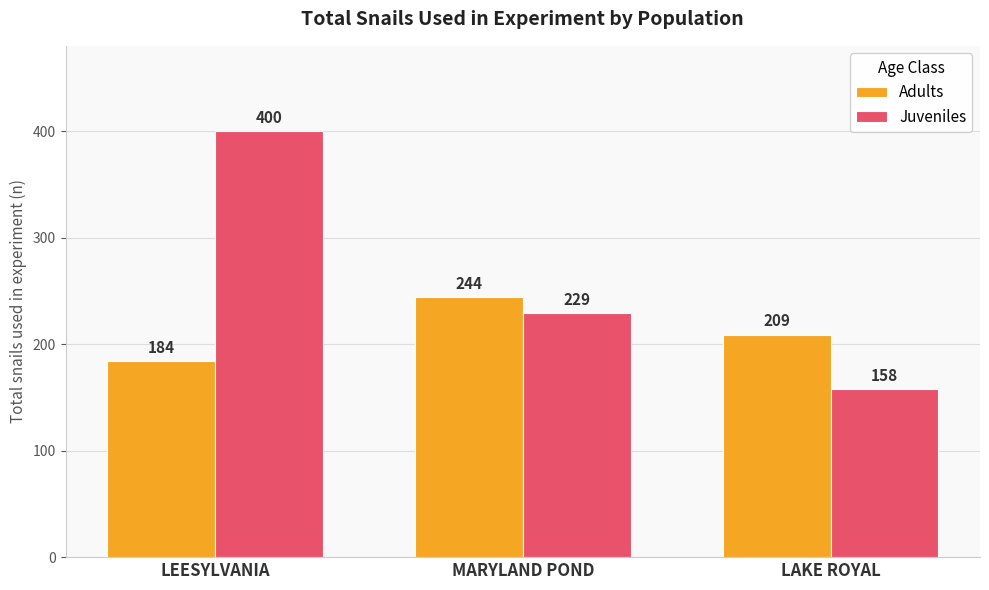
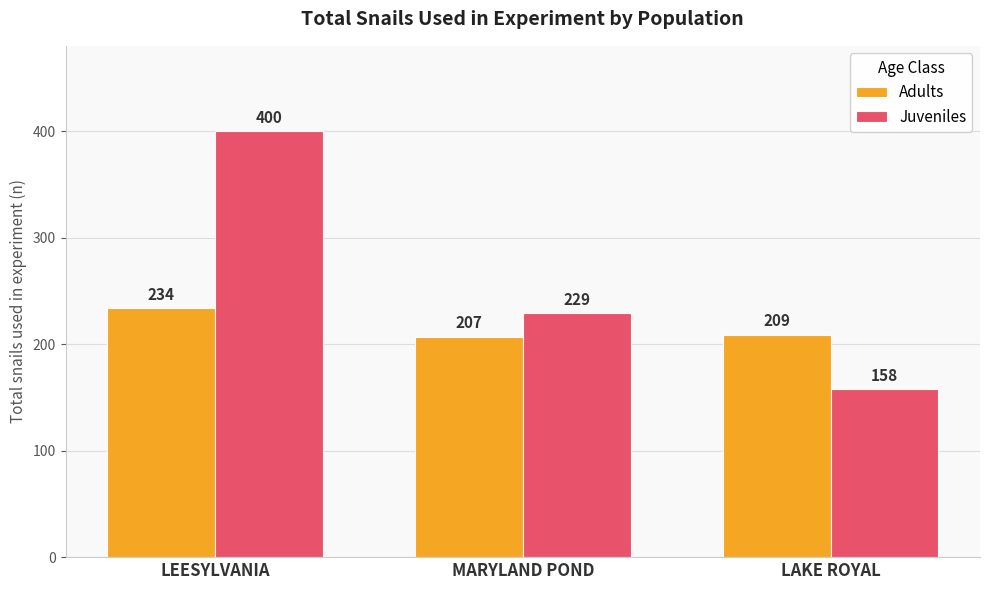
  {
    "Adults": {
-     "LEESYLVANIA": 184,
-     "MARYLAND POND": 244,
+     "LEESYLVANIA": 234,
+     "MARYLAND POND": 207,
      "LAKE ROYAL": 209
    },
    "Juveniles": {
      "LEESYLVANIA": 400,
      "MARYLAND POND": 229,
      "LAKE ROYAL": 158
    }
  }
